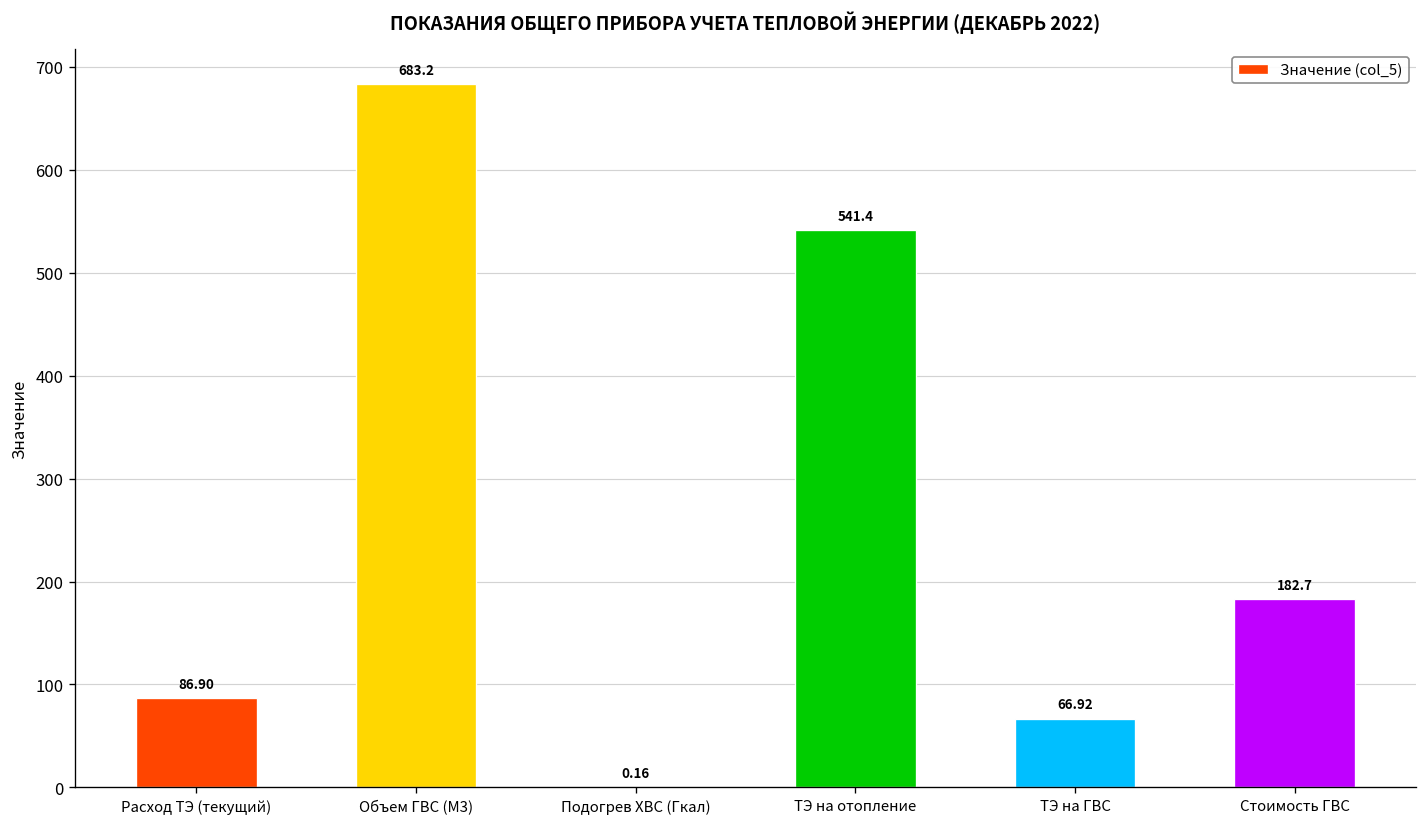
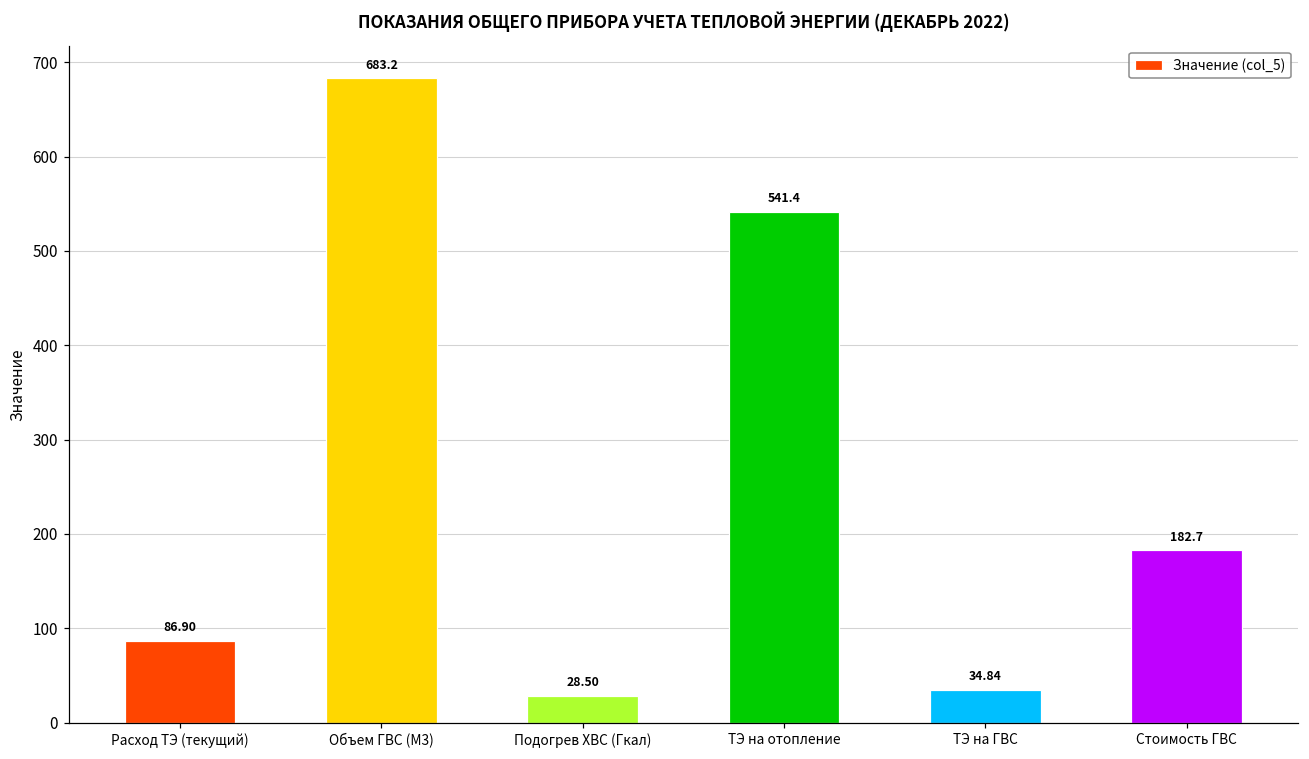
  {
    "Расход ТЭ (текущий)": 86.90,
    "Объем ГВС (М3)": 683.2,
-   "Подогрев ХВС (Гкал)": 0.16,
+   "Подогрев ХВС (Гкал)": 28.50,
    "ТЭ на отопление": 541.4,
-   "ТЭ на ГВС": 66.92,
+   "ТЭ на ГВС": 34.84,
    "Стоимость ГВС": 182.7
  }
